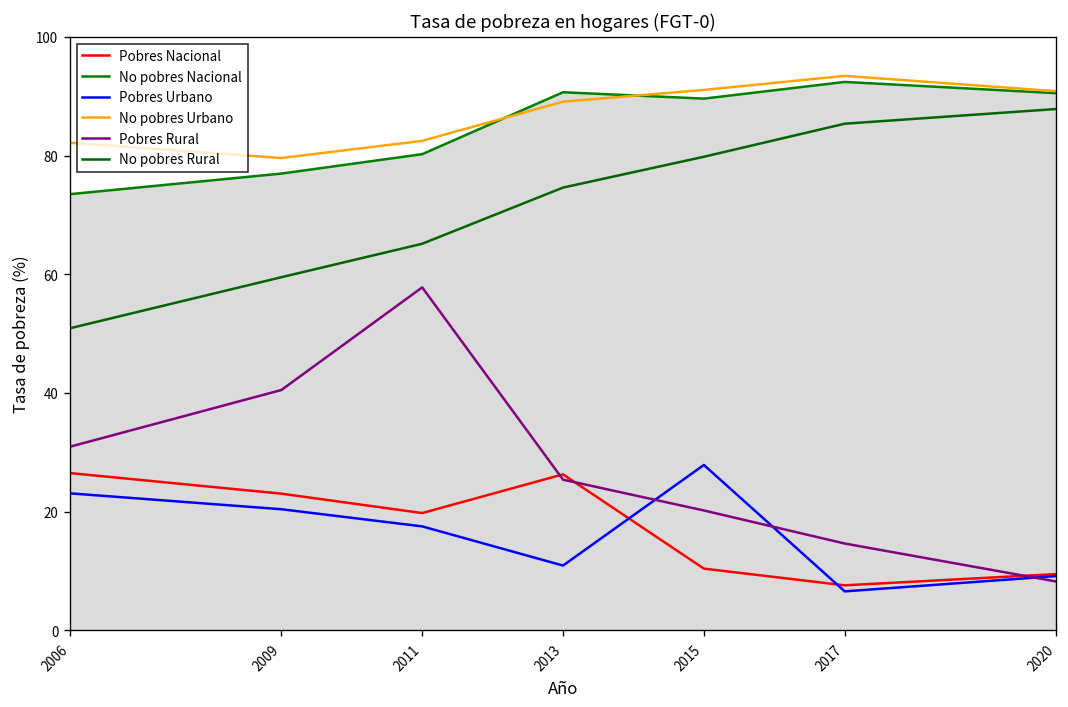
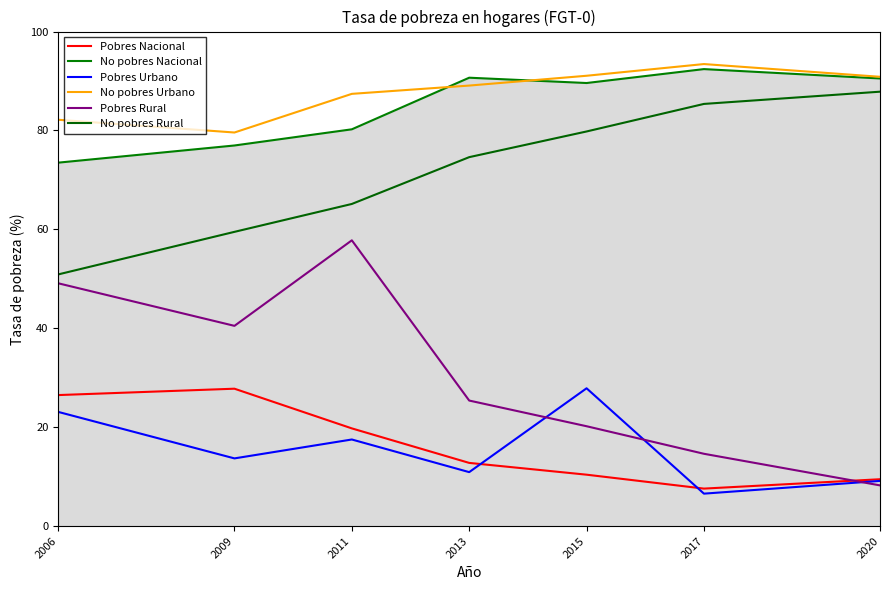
  {
    "Pobres Nacional": {
      "2006": 27,
-     "2009": 23,
+     "2009": 28,
      "2011": 20,
-     "2013": 26,
+     "2013": 13,
      "2015": 10,
      "2017": 8
    },
    "Pobres Urbano": {
      "2006": 23,
-     "2009": 20,
+     "2009": 14,
      "2011": 18,
      "2013": 11,
      "2015": 28,
      "2017": 7
    },
    "No pobres Urbano": {
      "2006": 82,
      "2009": 80,
-     "2011": 82,
+     "2011": 87,
      "2013": 89,
      "2015": 91,
      "2017": 93
    },
    "Pobres Rural": {
-     "2006": 31,
+     "2006": 49,
      "2009": 40,
      "2011": 58,
      "2013": 25,
      "2015": 20,
      "2017": 15,
      "2020": 8
    }
  }
